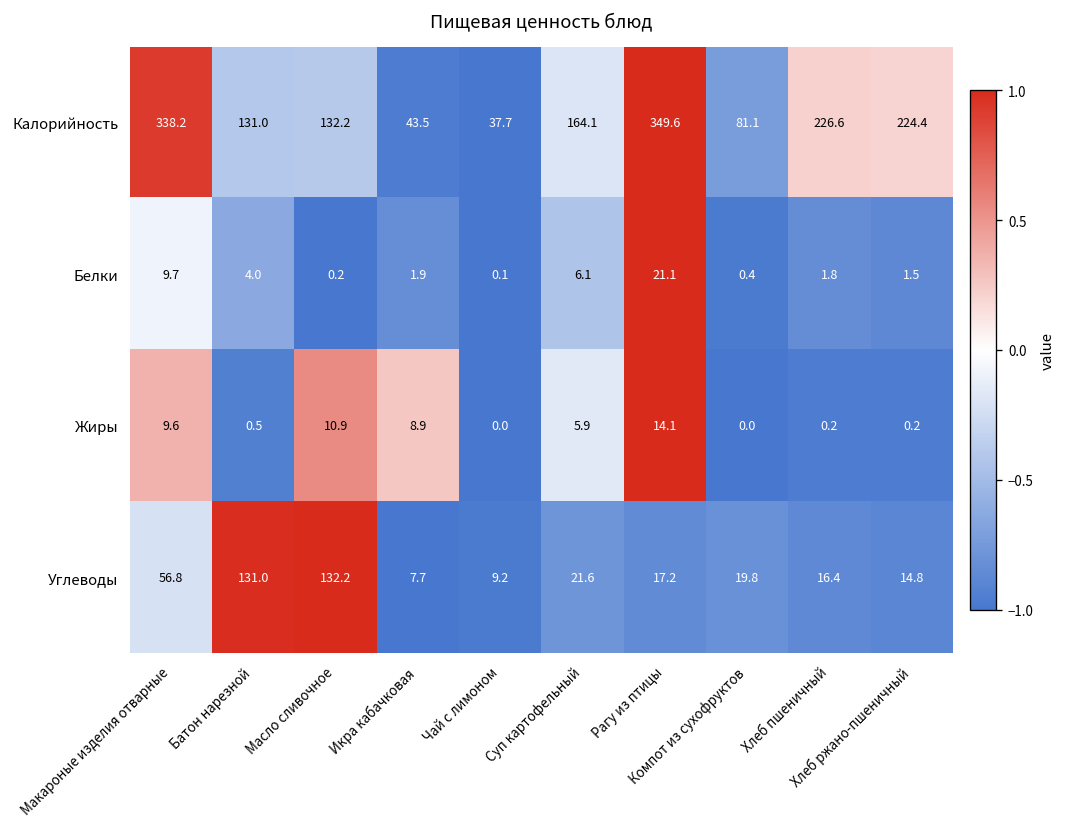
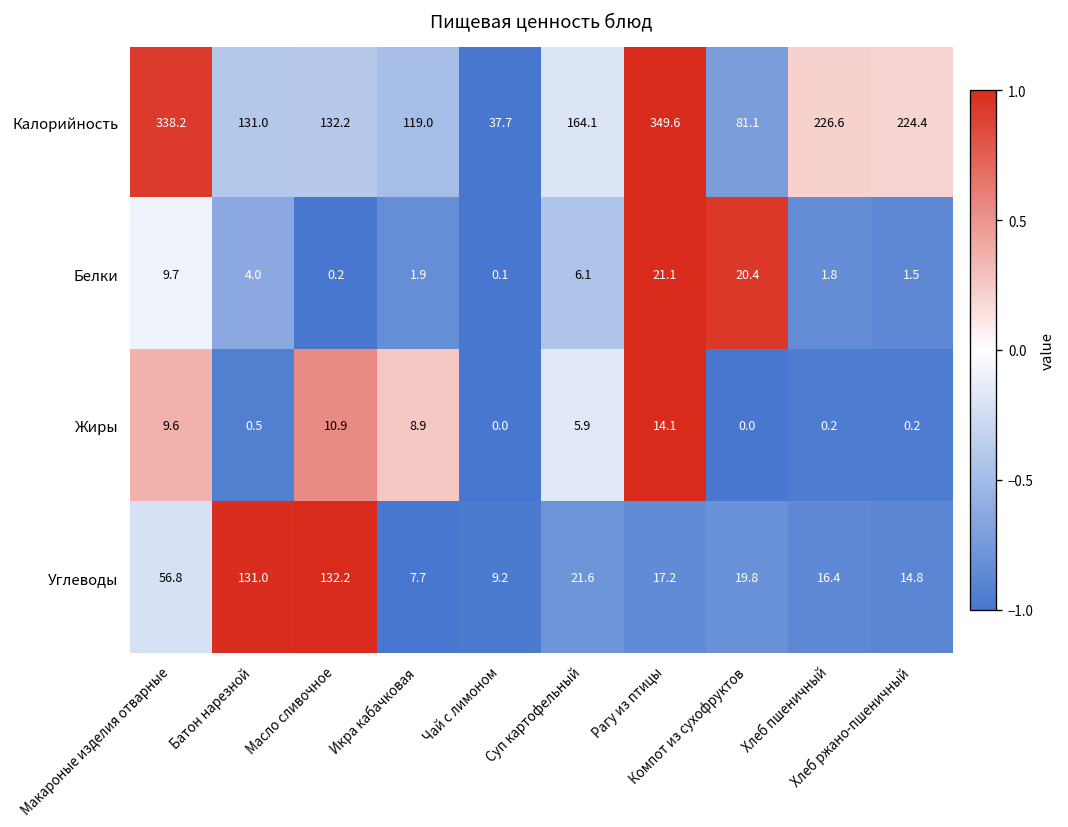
  {
    "Калорийность": {
      "Макароные изделия отварные": 338.2,
      "Батон нарезной": 131.0,
      "Масло сливочное": 132.2,
-     "Икра кабачковая": 43.5,
+     "Икра кабачковая": 119.0,
      "Чай с лимоном": 37.7,
      "Суп картофельный": 164.1,
      "Рагу из птицы": 349.6,
      "Компот из сухофруктов": 81.1,
      "Хлеб пшеничный": 226.6,
      "Хлеб ржано-пшеничный": 224.4
    },
    "Белки": {
      "Макароные изделия отварные": 9.7,
      "Батон нарезной": 4.0,
      "Масло сливочное": 0.2,
      "Икра кабачковая": 1.9,
      "Чай с лимоном": 0.1,
      "Суп картофельный": 6.1,
      "Рагу из птицы": 21.1,
-     "Компот из сухофруктов": 0.4,
+     "Компот из сухофруктов": 20.4,
      "Хлеб пшеничный": 1.8,
      "Хлеб ржано-пшеничный": 1.5
    },
    "Жиры": {
      "Макароные изделия отварные": 9.6,
      "Батон нарезной": 0.5,
      "Масло сливочное": 10.9,
      "Икра кабачковая": 8.9,
      "Чай с лимоном": 0.0,
      "Суп картофельный": 5.9,
      "Рагу из птицы": 14.1,
      "Компот из сухофруктов": 0.0,
      "Хлеб пшеничный": 0.2,
      "Хлеб ржано-пшеничный": 0.2
    },
    "Углеводы": {
      "Макароные изделия отварные": 56.8,
      "Батон нарезной": 131.0,
      "Масло сливочное": 132.2,
      "Икра кабачковая": 7.7,
      "Чай с лимоном": 9.2,
      "Суп картофельный": 21.6,
      "Рагу из птицы": 17.2,
      "Компот из сухофруктов": 19.8,
      "Хлеб пшеничный": 16.4,
      "Хлеб ржано-пшеничный": 14.8
    }
  }
